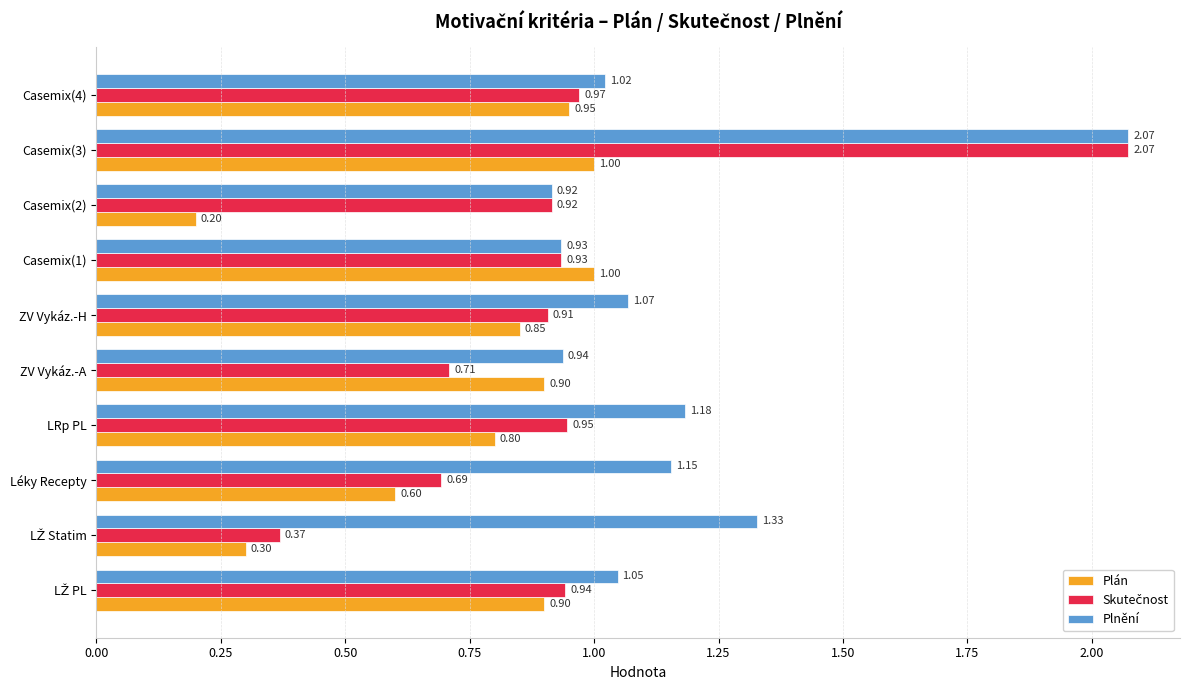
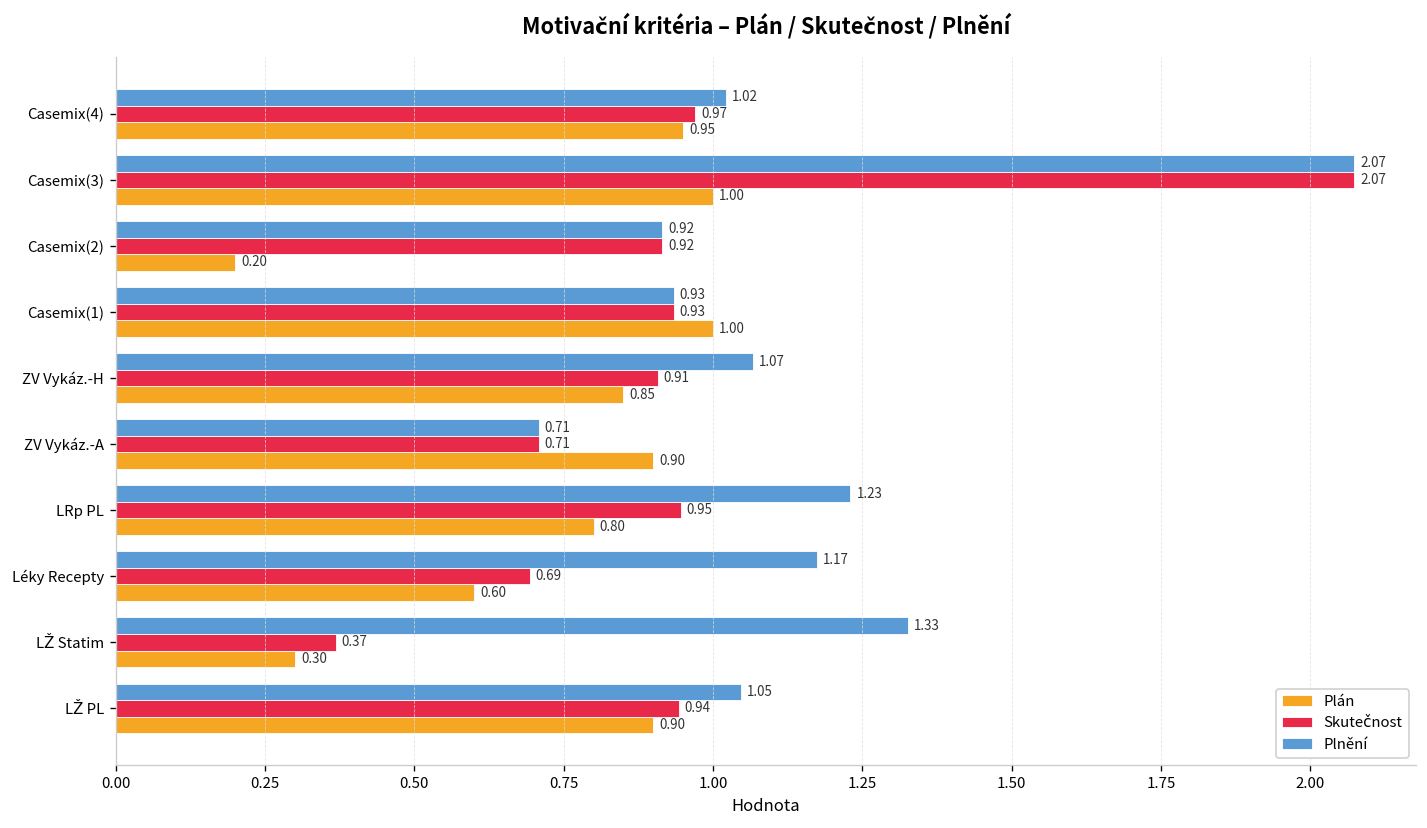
  {
    "Plán": {
      "Casemix(4)": 0.95,
      "Casemix(3)": 1.00,
      "Casemix(2)": 0.20,
      "Casemix(1)": 1.00,
      "ZV Vykáz.-H": 0.85,
      "ZV Vykáz.-A": 0.90,
      "LRp PL": 0.80,
      "Léky Recepty": 0.60,
      "LŽ Statim": 0.30,
      "LŽ PL": 0.90
    },
    "Skutečnost": {
      "Casemix(4)": 0.97,
      "Casemix(3)": 2.07,
      "Casemix(2)": 0.92,
      "Casemix(1)": 0.93,
      "ZV Vykáz.-H": 0.91,
      "ZV Vykáz.-A": 0.71,
      "LRp PL": 0.95,
      "Léky Recepty": 0.69,
      "LŽ Statim": 0.37,
      "LŽ PL": 0.94
    },
    "Plnění": {
      "Casemix(4)": 1.02,
      "Casemix(3)": 2.07,
      "Casemix(2)": 0.92,
      "Casemix(1)": 0.93,
      "ZV Vykáz.-H": 1.07,
-     "ZV Vykáz.-A": 0.94,
-     "LRp PL": 1.18,
-     "Léky Recepty": 1.15,
+     "ZV Vykáz.-A": 0.71,
+     "LRp PL": 1.23,
+     "Léky Recepty": 1.17,
      "LŽ Statim": 1.33,
      "LŽ PL": 1.05
    }
  }
